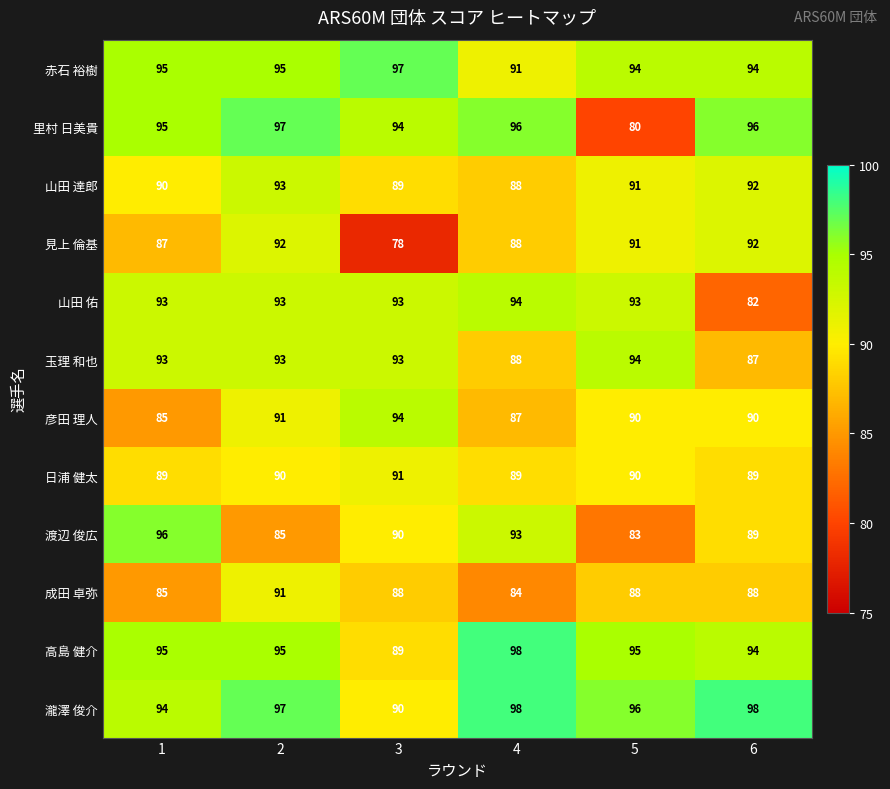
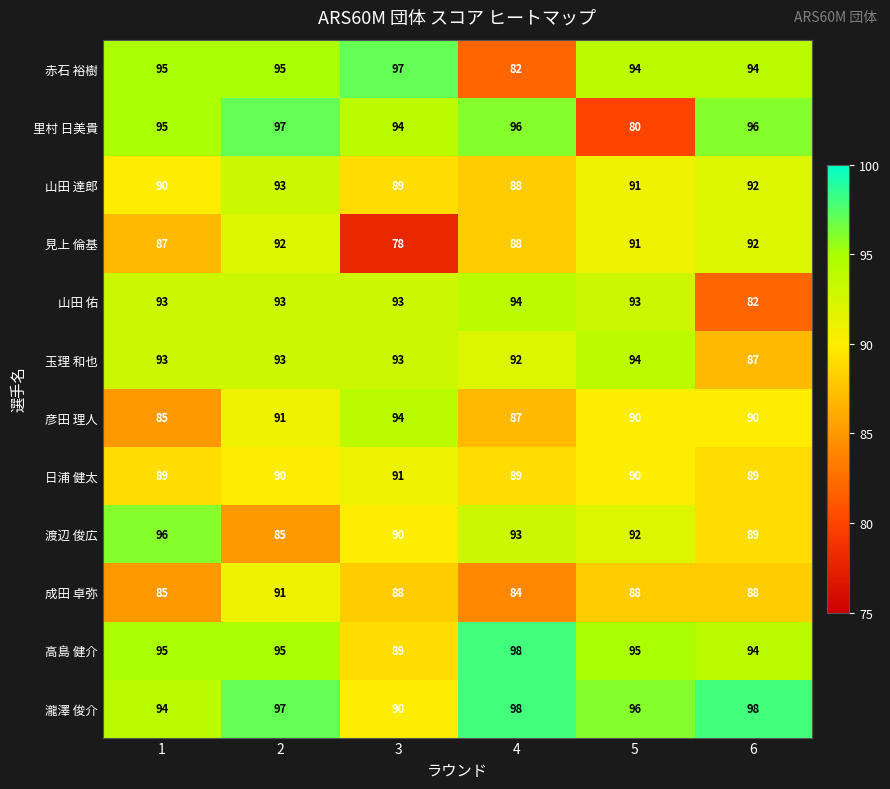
  {
    "赤石 裕樹": {
      "1": 95,
      "2": 95,
      "3": 97,
-     "4": 91,
+     "4": 82,
      "5": 94,
      "6": 94
    },
    "里村 日美貴": {
      "1": 95,
      "2": 97,
      "3": 94,
      "4": 96,
      "5": 80,
      "6": 96
    },
    "山田 達郎": {
      "1": 90,
      "2": 93,
      "3": 89,
      "4": 88,
      "5": 91,
      "6": 92
    },
    "見上 倫基": {
      "1": 87,
      "2": 92,
      "3": 78,
      "4": 88,
      "5": 91,
      "6": 92
    },
    "山田 佑": {
      "1": 93,
      "2": 93,
      "3": 93,
      "4": 94,
      "5": 93,
      "6": 82
    },
    "玉理 和也": {
      "1": 93,
      "2": 93,
      "3": 93,
-     "4": 88,
+     "4": 92,
      "5": 94,
      "6": 87
    },
    "彦田 理人": {
      "1": 85,
      "2": 91,
      "3": 94,
      "4": 87,
      "5": 90,
      "6": 90
    },
    "日浦 健太": {
      "1": 89,
      "2": 90,
      "3": 91,
      "4": 89,
      "5": 90,
      "6": 89
    },
    "渡辺 俊広": {
      "1": 96,
      "2": 85,
      "3": 90,
      "4": 93,
-     "5": 83,
+     "5": 92,
      "6": 89
    },
    "成田 卓弥": {
      "1": 85,
      "2": 91,
      "3": 88,
      "4": 84,
      "5": 88,
      "6": 88
    },
    "高島 健介": {
      "1": 95,
      "2": 95,
      "3": 89,
      "4": 98,
      "5": 95,
      "6": 94
    },
    "瀧澤 俊介": {
      "1": 94,
      "2": 97,
      "3": 90,
      "4": 98,
      "5": 96,
      "6": 98
    }
  }
